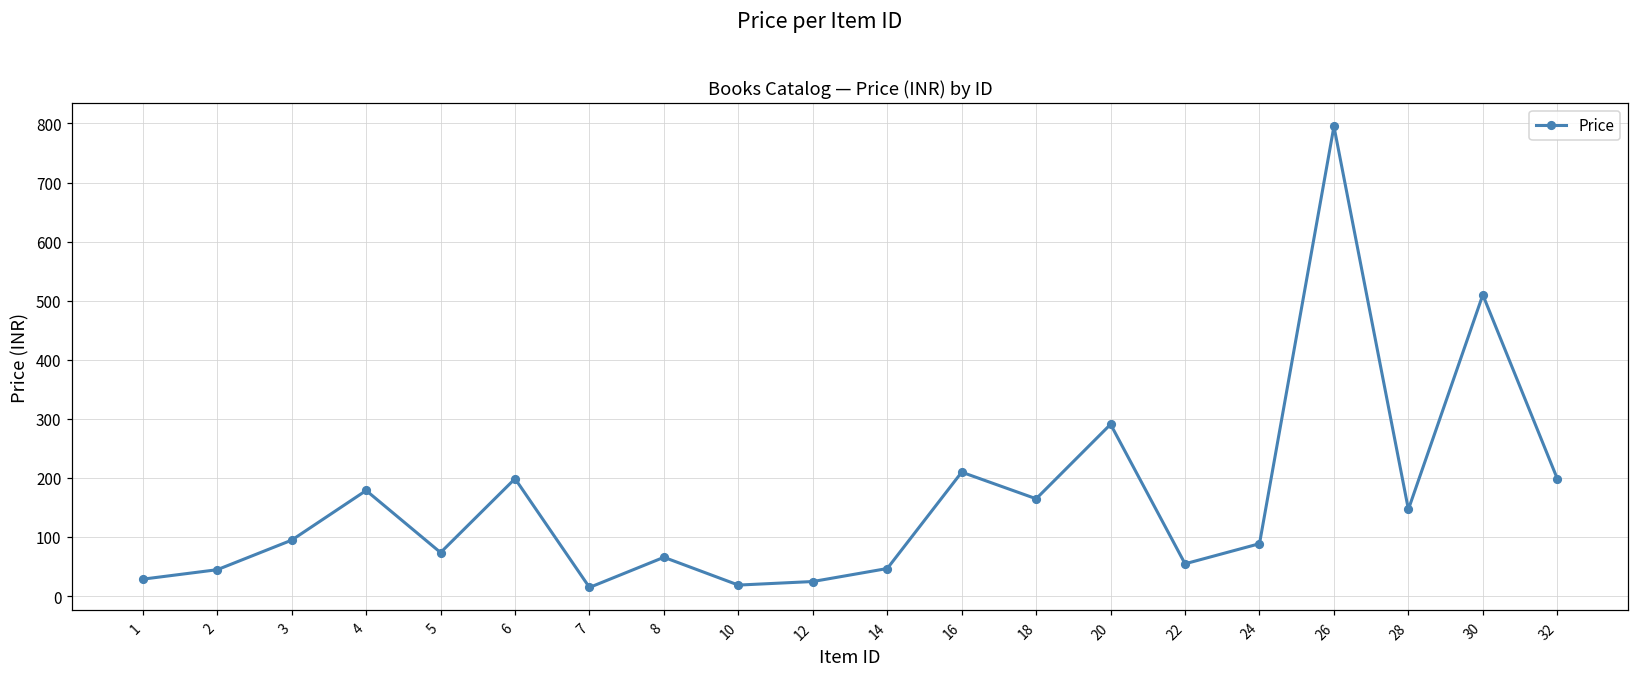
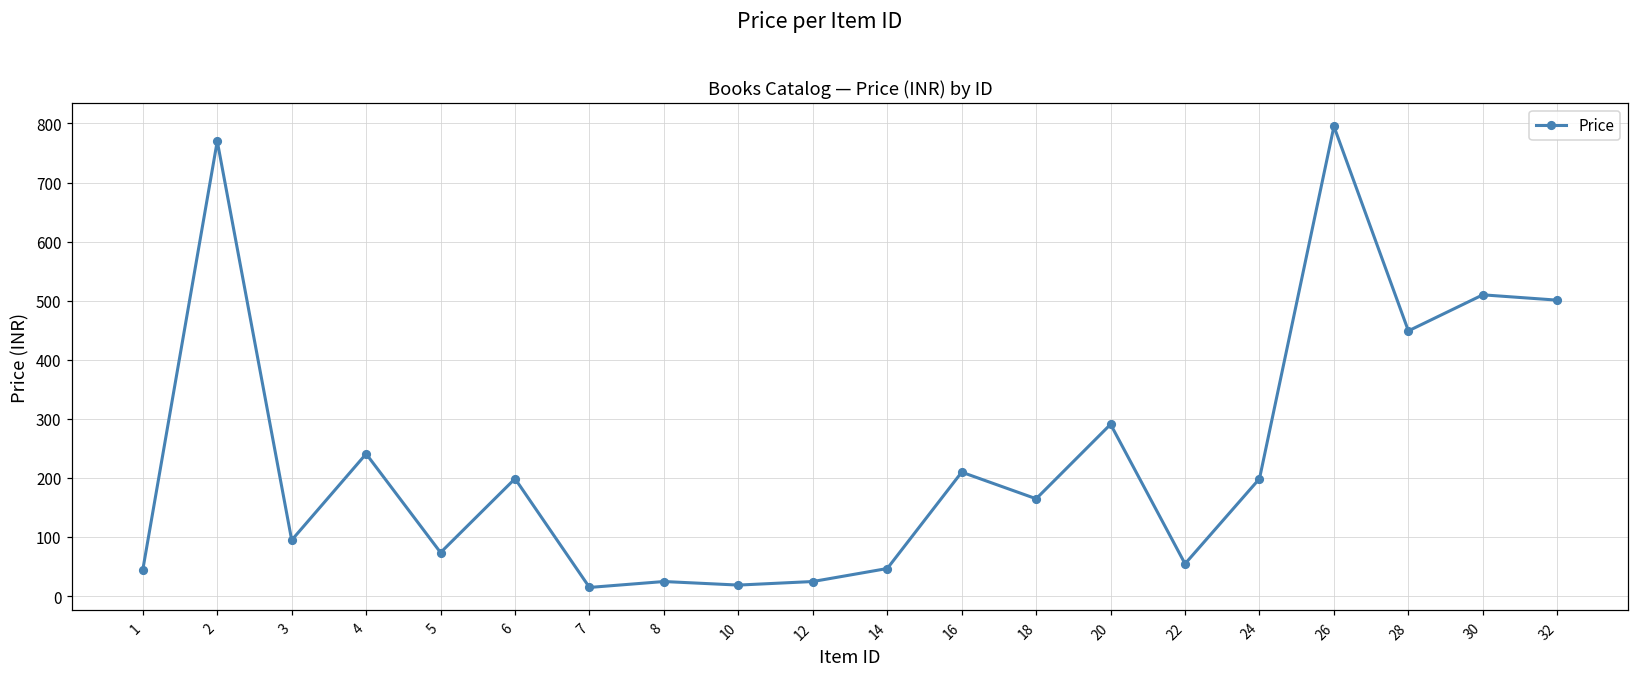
  {
-   "1": 30,
-   "2": 50,
+   "1": 50,
+   "2": 770,
    "3": 100,
-   "4": 180,
+   "4": 240,
    "5": 70,
    "6": 200,
    "7": 20,
-   "8": 70,
+   "8": 30,
    "10": 20,
    "12": 30,
    "14": 50,
    "16": 210,
    "18": 170,
    "20": 290,
    "22": 60,
-   "24": 90,
+   "24": 200,
    "26": 800,
-   "28": 150,
+   "28": 450,
    "30": 510,
-   "32": 200
+   "32": 500
  }
